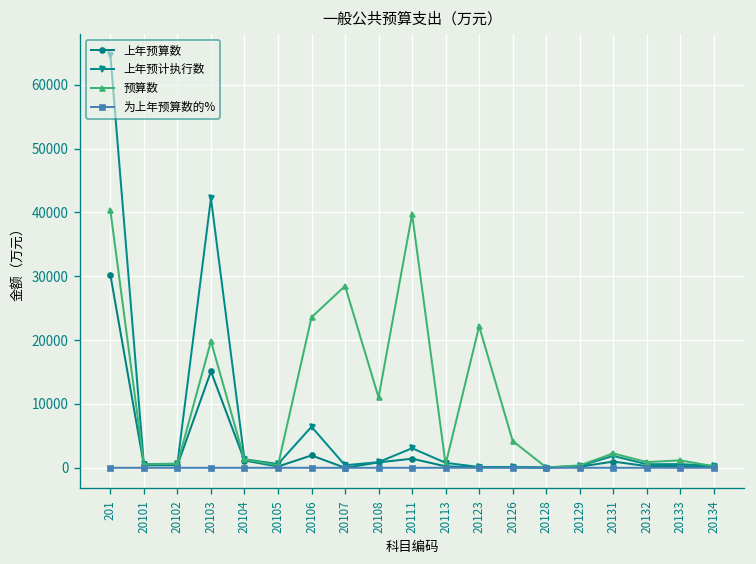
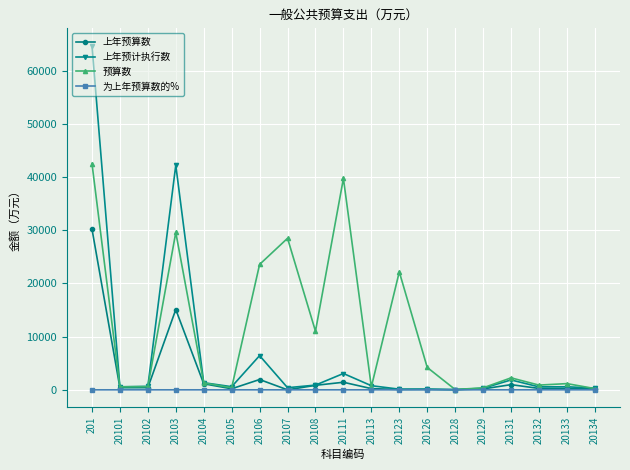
  {
    "预算数": {
-     "201": 40000,
-     "20103": 20000,
+     "201": 43000,
+     "20103": 30000,
      "20106": 24000,
      "20107": 28000,
      "20108": 11000,
      "20111": 40000,
      "20123": 22000,
      "20126": 4000,
      "20133": 1000
    },
    "为上年预算数的%": {
      "201": 0,
      "20103": 0,
      "20104": 0,
      "20106": 0,
      "20108": 0,
      "20111": 0,
      "20131": 0
    }
  }
